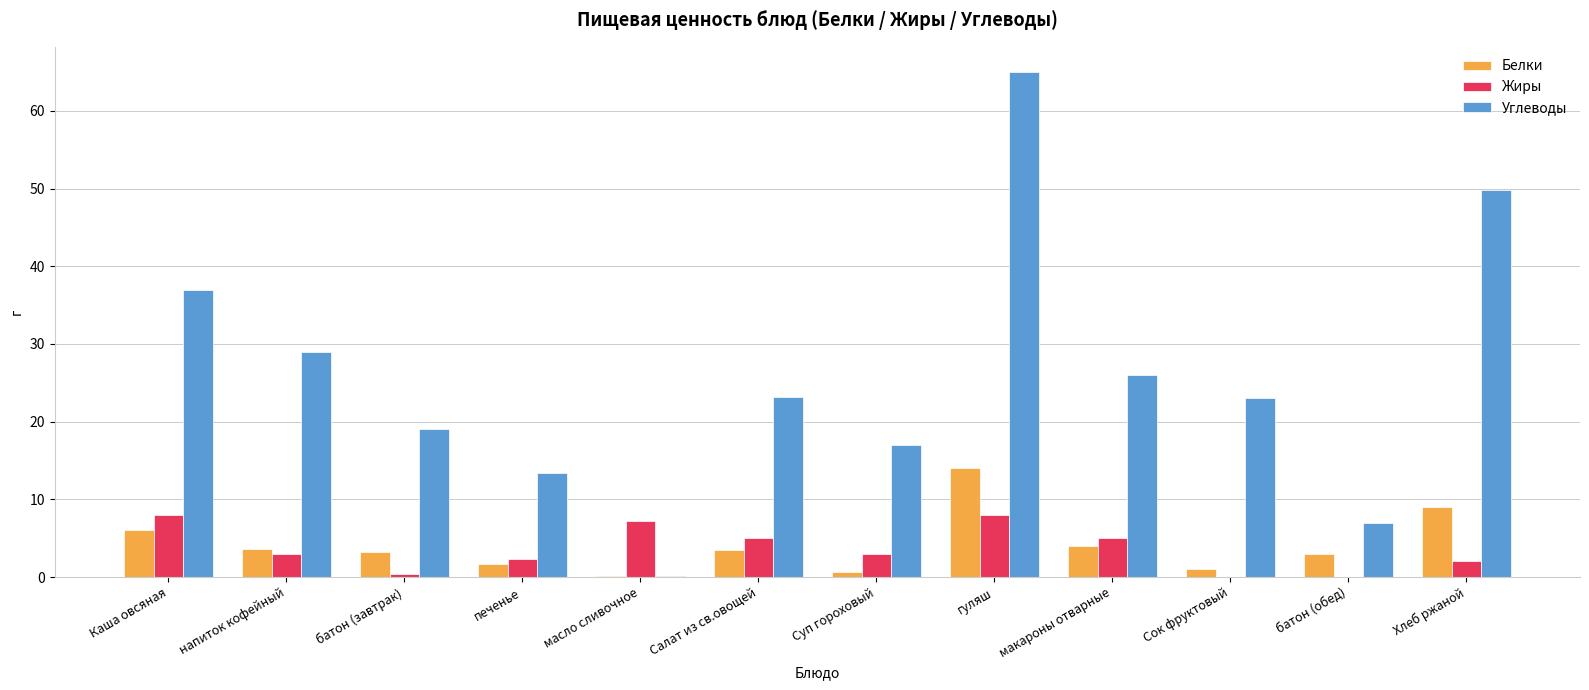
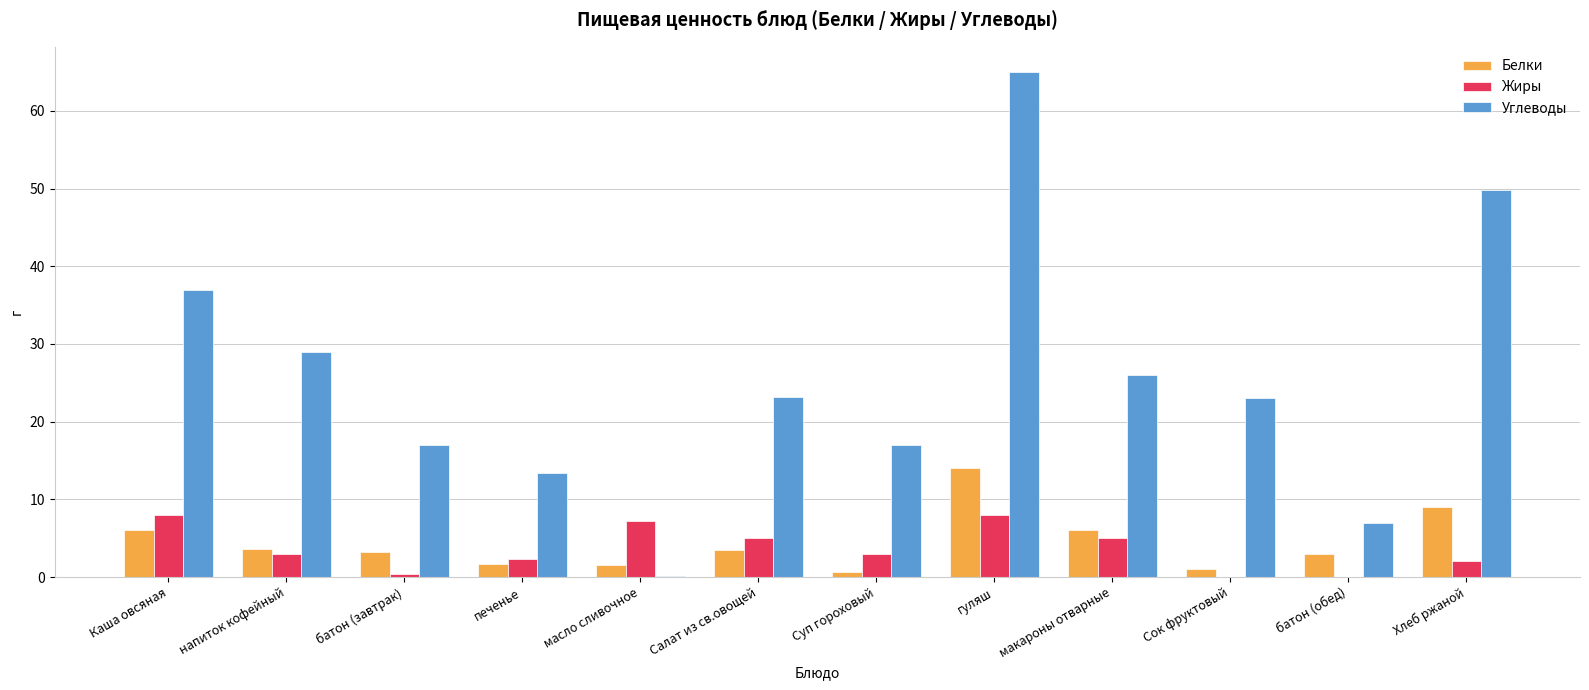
  {
    "Белки": {
      "Каша овсяная": 6,
      "напиток кофейный": 4,
      "батон (завтрак)": 3,
      "печенье": 2,
-     "масло сливочное": 0,
+     "масло сливочное": 2,
      "Салат из св.овощей": 4,
      "Суп гороховый": 1,
      "гуляш": 14,
-     "макароны отварные": 4,
+     "макароны отварные": 6,
      "Сок фруктовый": 1,
      "батон (обед)": 3,
      "Хлеб ржаной": 9
    },
    "Жиры": {
      "Каша овсяная": 8,
      "напиток кофейный": 3,
      "батон (завтрак)": 0,
      "печенье": 2,
      "масло сливочное": 7,
      "Салат из св.овощей": 5,
      "Суп гороховый": 3,
      "гуляш": 8,
      "макароны отварные": 5,
      "Сок фруктовый": 0,
      "батон (обед)": 0,
      "Хлеб ржаной": 2
    },
    "Углеводы": {
      "Каша овсяная": 37,
      "напиток кофейный": 29,
-     "батон (завтрак)": 19,
+     "батон (завтрак)": 17,
      "печенье": 13,
      "Салат из св.овощей": 23,
      "Суп гороховый": 17,
      "гуляш": 65,
      "макароны отварные": 26,
      "Сок фруктовый": 23,
      "батон (обед)": 7,
      "Хлеб ржаной": 50
    }
  }
